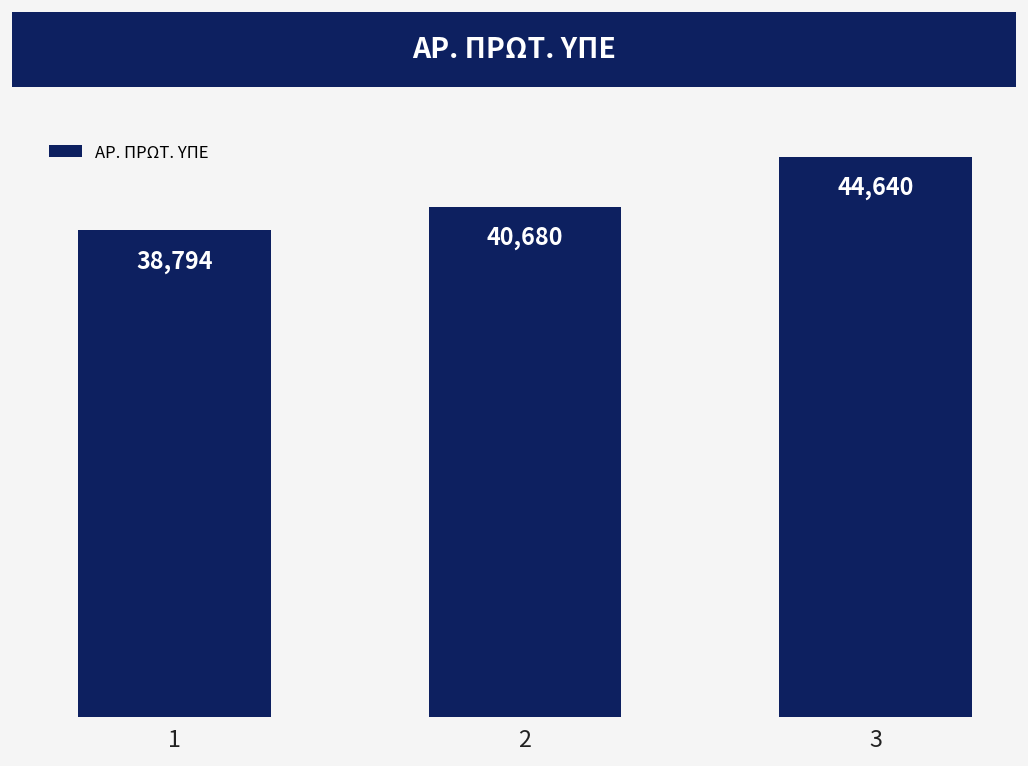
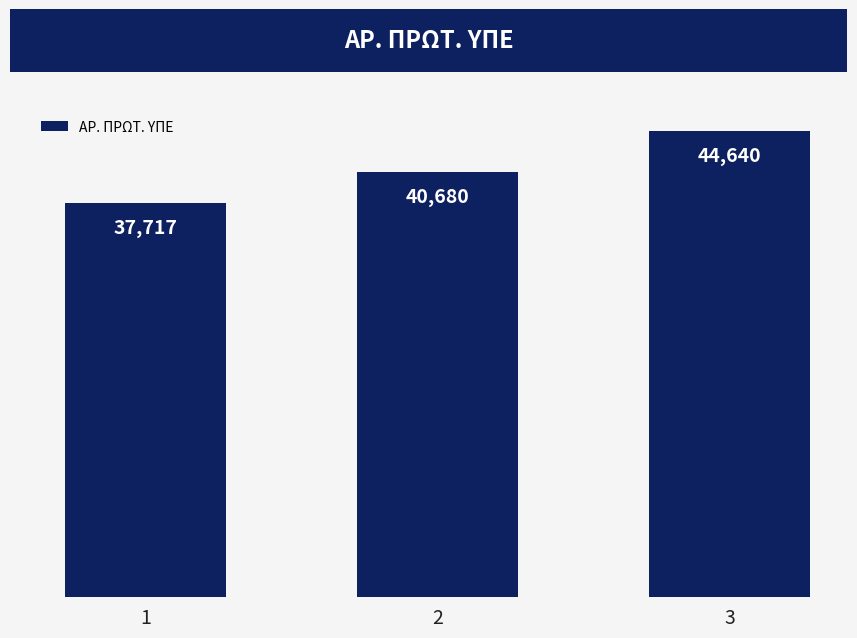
  {
-   "1": "38,794",
+   "1": "37,717",
    "2": "40,680",
    "3": "44,640"
  }
